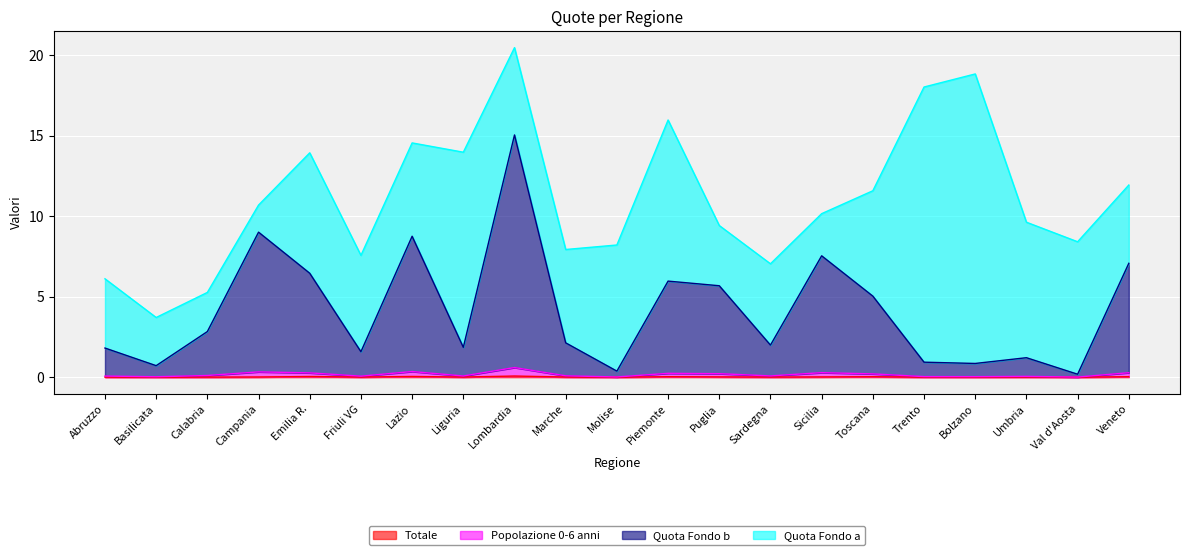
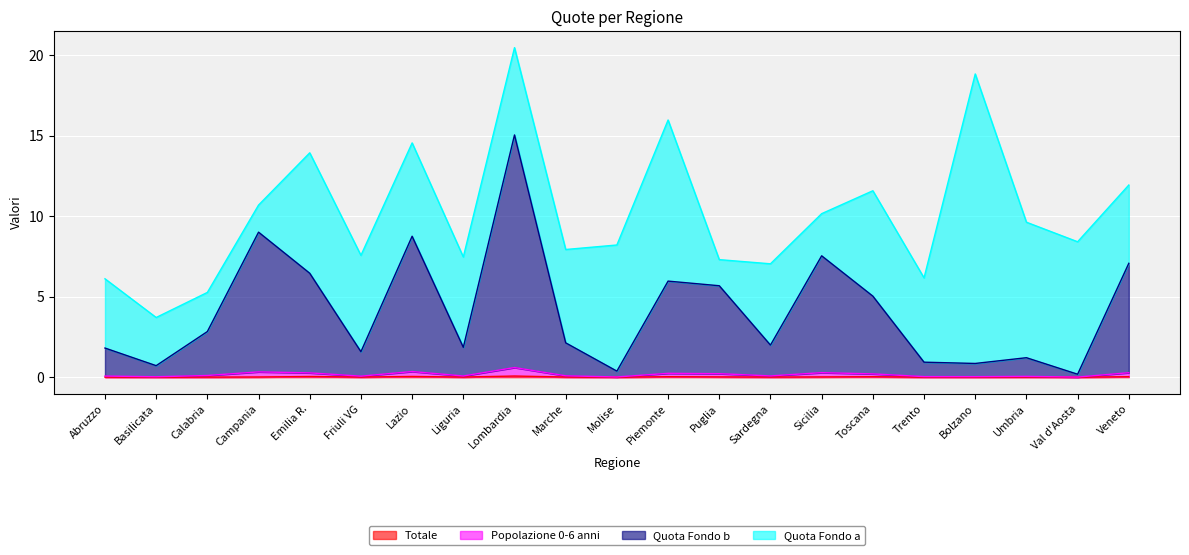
  {
    "Totale": {
      "Campania": 0.0,
      "Emilia R.": 0.0,
      "Lazio": 0.0,
      "Lombardia": 0.1,
      "Piemonte": 0.0,
      "Puglia": 0.0,
      "Sicilia": 0.0,
      "Toscana": 0.0,
      "Veneto": 0.0
    },
    "Popolazione 0-6 anni": {
      "Campania": 0.3,
      "Emilia R.": 0.2,
      "Lazio": 0.3,
      "Lombardia": 0.5,
      "Piemonte": 0.2,
      "Puglia": 0.2,
      "Sicilia": 0.3,
      "Toscana": 0.2,
      "Veneto": 0.2
    },
    "Quota Fondo b": {
      "Abruzzo": 1.7,
      "Basilicata": 0.7,
      "Calabria": 2.7,
      "Campania": 8.7,
      "Emilia R.": 6.2,
      "Friuli VG": 1.5,
      "Lazio": 8.4,
      "Liguria": 1.8,
      "Lombardia": 14.4,
      "Marche": 2.0,
      "Molise": 0.4,
      "Piemonte": 5.7,
      "Puglia": 5.5,
      "Sardegna": 1.9,
      "Sicilia": 7.3,
      "Toscana": 4.8,
      "Trento": 0.9,
      "Bolzano": 0.8,
      "Umbria": 1.2,
      "Val d'Aosta": 0.2,
      "Veneto": 6.8
    },
    "Quota Fondo a": {
      "Abruzzo": 4.3,
      "Basilicata": 3.0,
      "Calabria": 2.4,
      "Campania": 1.7,
      "Emilia R.": 7.5,
      "Friuli VG": 6.0,
      "Lazio": 5.8,
-     "Liguria": 12.1,
+     "Liguria": 5.6,
      "Lombardia": 5.4,
      "Marche": 5.8,
      "Molise": 7.8,
      "Piemonte": 10.0,
-     "Puglia": 3.7,
+     "Puglia": 1.6,
      "Sardegna": 5.0,
      "Sicilia": 2.6,
      "Toscana": 6.5,
-     "Trento": 17.1,
+     "Trento": 5.2,
      "Bolzano": 18.0,
      "Umbria": 8.4,
      "Val d'Aosta": 8.2,
      "Veneto": 4.9
    }
  }
